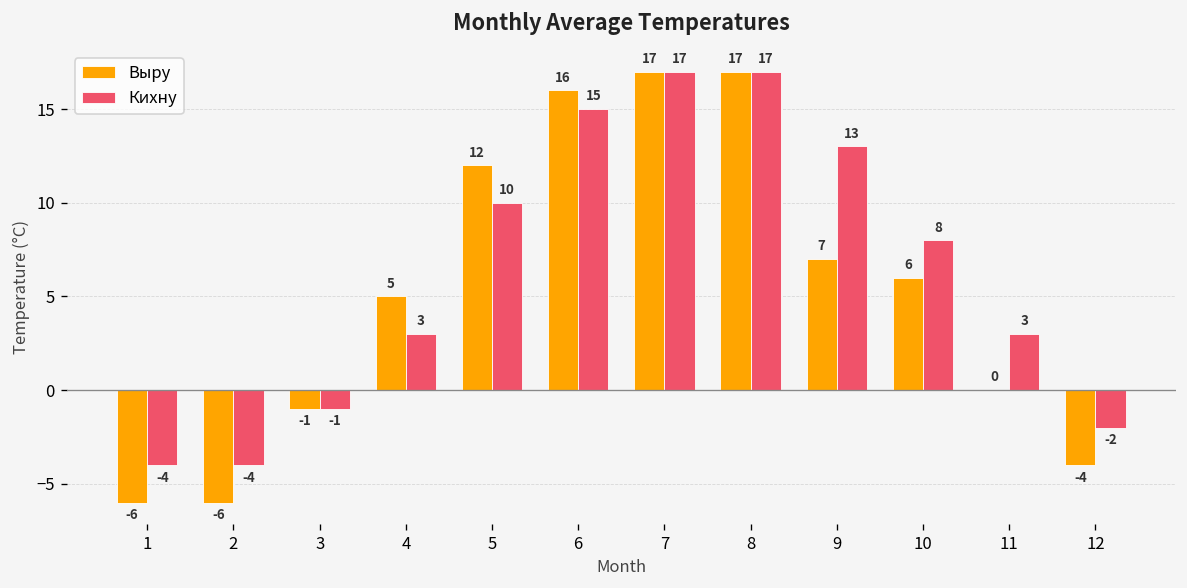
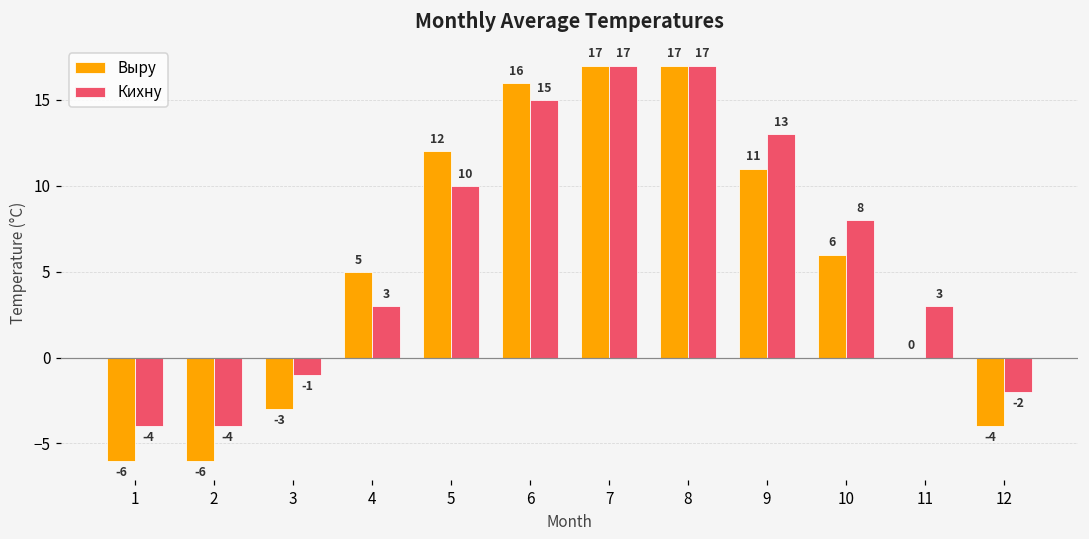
  {
    "Выру": {
      "1": -6,
      "2": -6,
-     "3": -1,
+     "3": -3,
      "4": 5,
      "5": 12,
      "6": 16,
      "7": 17,
      "8": 17,
-     "9": 7,
+     "9": 11,
      "10": 6,
      "11": 0,
      "12": -4
    },
    "Кихну": {
      "1": -4,
      "2": -4,
      "3": -1,
      "4": 3,
      "5": 10,
      "6": 15,
      "7": 17,
      "8": 17,
      "9": 13,
      "10": 8,
      "11": 3,
      "12": -2
    }
  }
